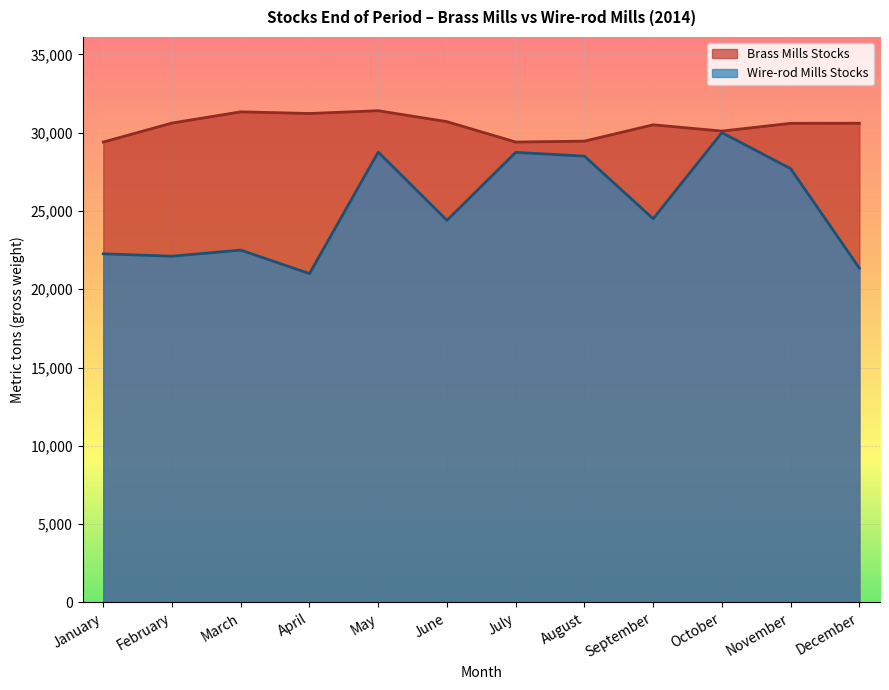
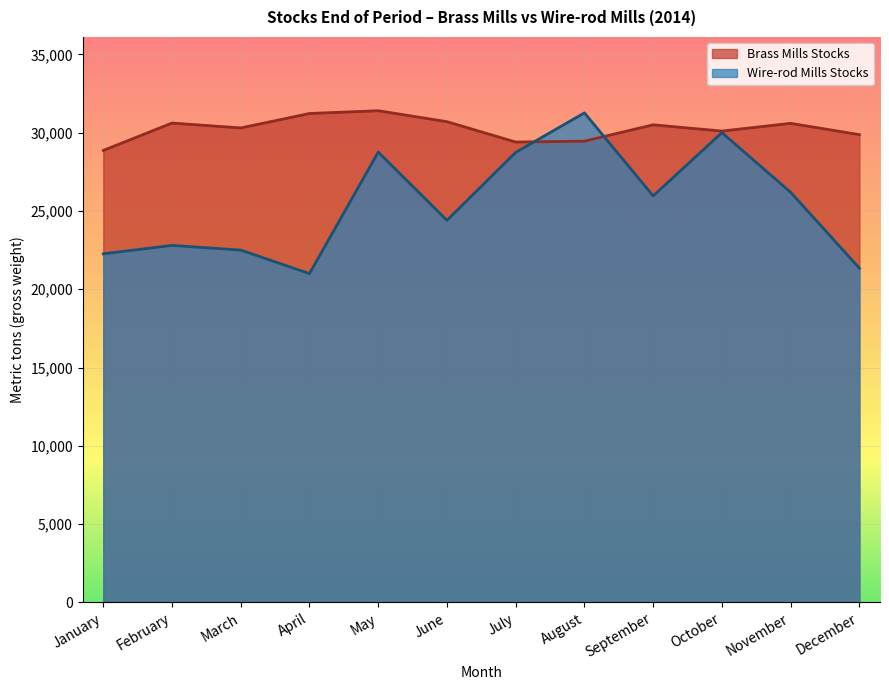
  {
    "Brass Mills Stocks": {
-     "January": "29,400",
+     "January": "28,900",
      "February": "30,600",
-     "March": "31,300",
+     "March": "30,300",
      "April": "31,200",
      "May": "31,400",
      "June": "30,700",
      "July": "29,400",
      "August": "29,500",
      "September": "30,500",
      "November": "30,600",
-     "December": "30,600"
+     "December": "29,900"
    },
    "Wire-rod Mills Stocks": {
      "January": "22,300",
-     "February": "22,100",
+     "February": "22,800",
      "March": "22,500",
      "April": "21,000",
      "May": "28,800",
      "June": "24,400",
      "July": "28,700",
-     "August": "28,500",
-     "September": "24,500",
-     "November": "27,700",
+     "August": "31,300",
+     "September": "26,000",
+     "November": "26,200",
      "December": "21,300"
    }
  }
